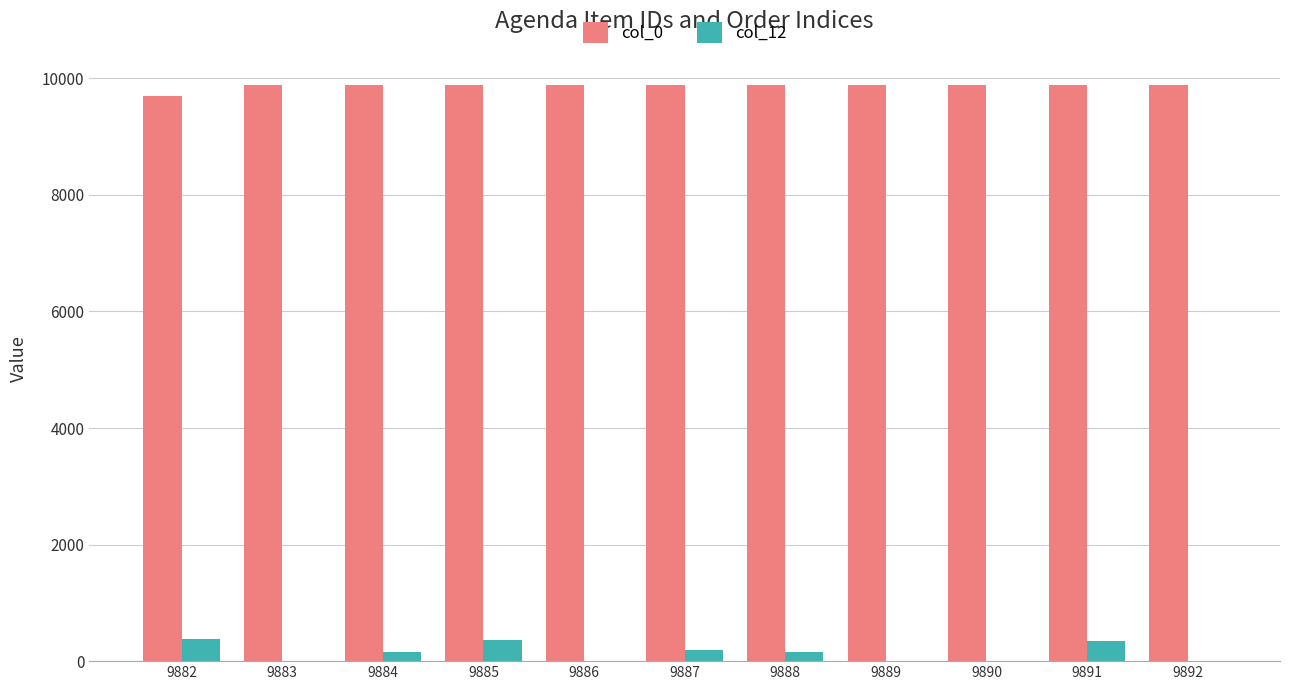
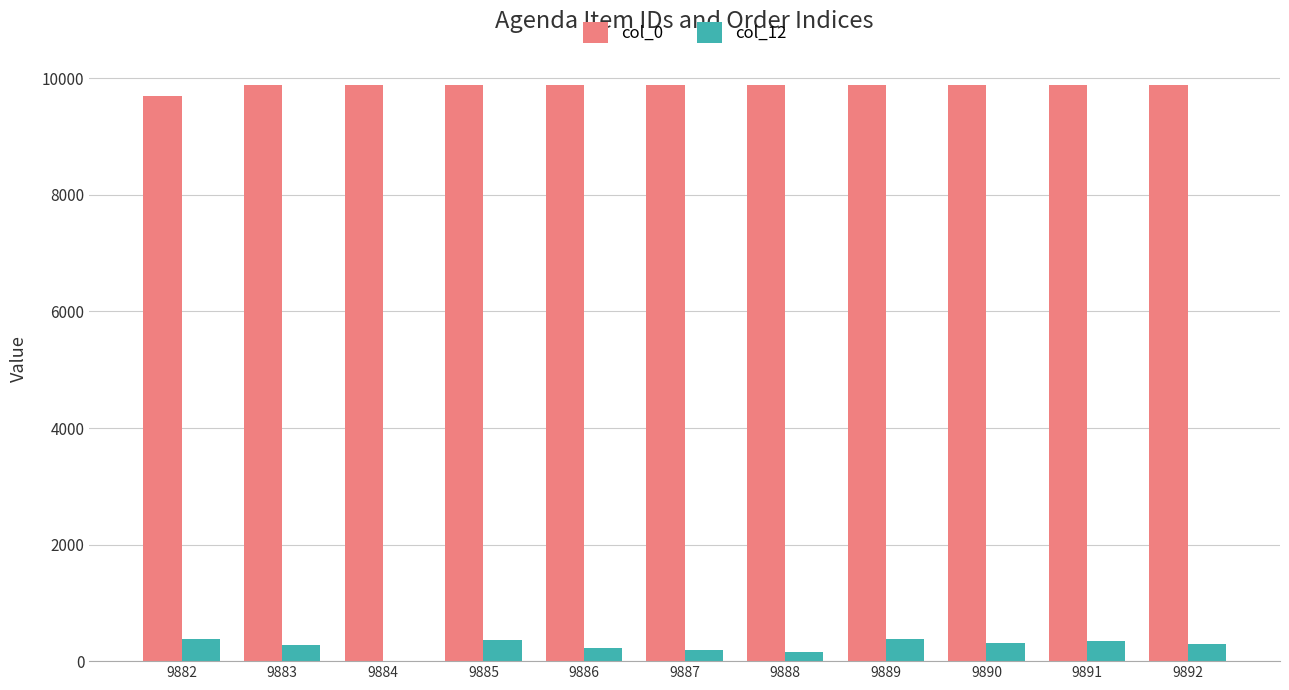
  {
    "col_0": {
      "9882": 9700,
      "9883": 9900,
      "9884": 9900,
      "9885": 9900,
      "9886": 9900,
      "9887": 9900,
      "9888": 9900,
      "9889": 9900,
      "9890": 9900,
      "9891": 9900,
      "9892": 9900
    },
    "col_12": {
      "9882": 400,
-     "9883": 0,
-     "9884": 200,
+     "9883": 300,
+     "9884": 0,
      "9885": 400,
-     "9886": 0,
+     "9886": 200,
      "9887": 200,
      "9888": 200,
-     "9889": 0,
-     "9890": 0,
+     "9889": 400,
+     "9890": 300,
      "9891": 400,
-     "9892": 0
+     "9892": 300
    }
  }
